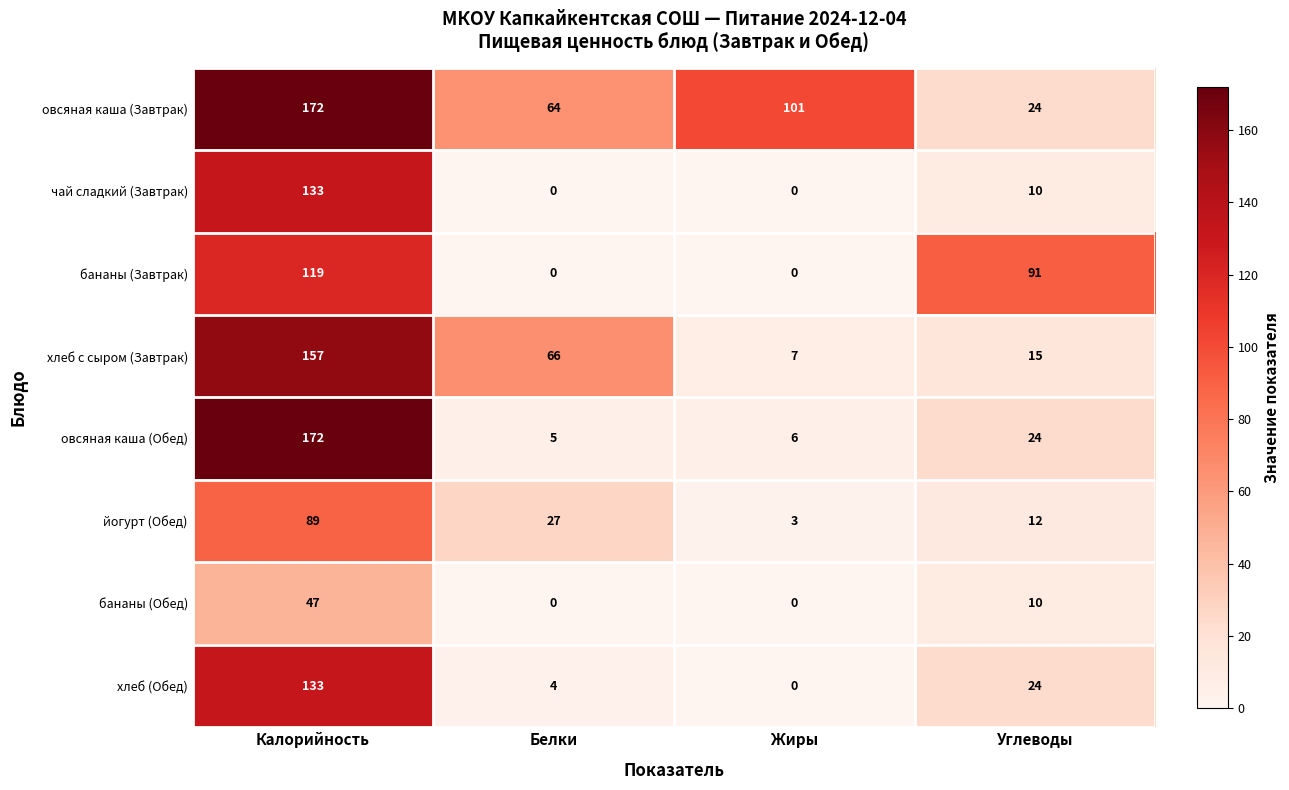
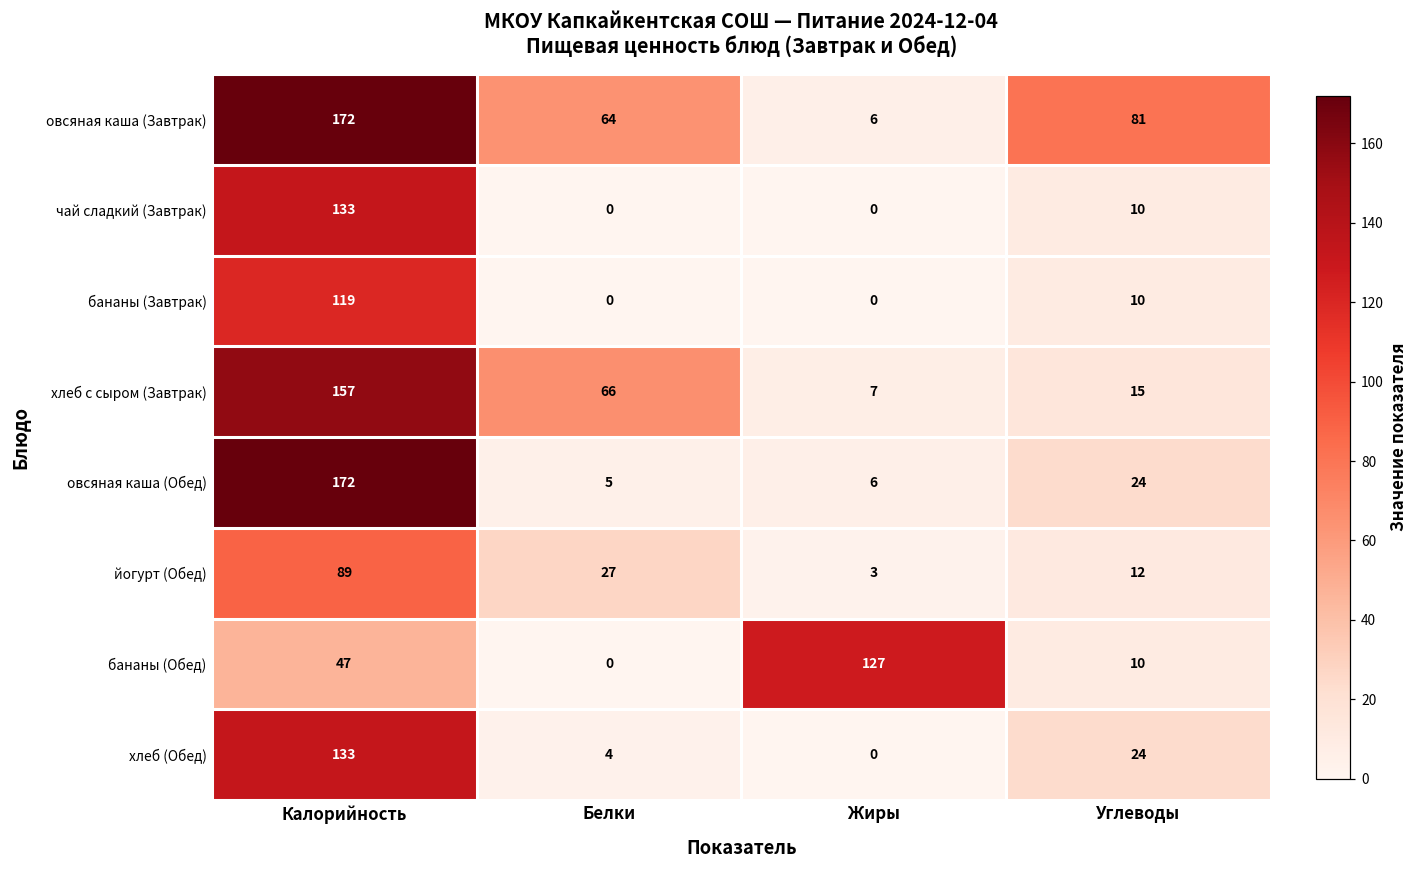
  {
    "овсяная каша (Завтрак)": {
-     "Жиры": 101,
-     "Углеводы": 24
+     "Жиры": 6,
+     "Углеводы": 81
    },
    "бананы (Завтрак)": {
-     "Углеводы": 91
+     "Углеводы": 10
    },
    "бананы (Обед)": {
-     "Жиры": 0
+     "Жиры": 127
    }
  }
